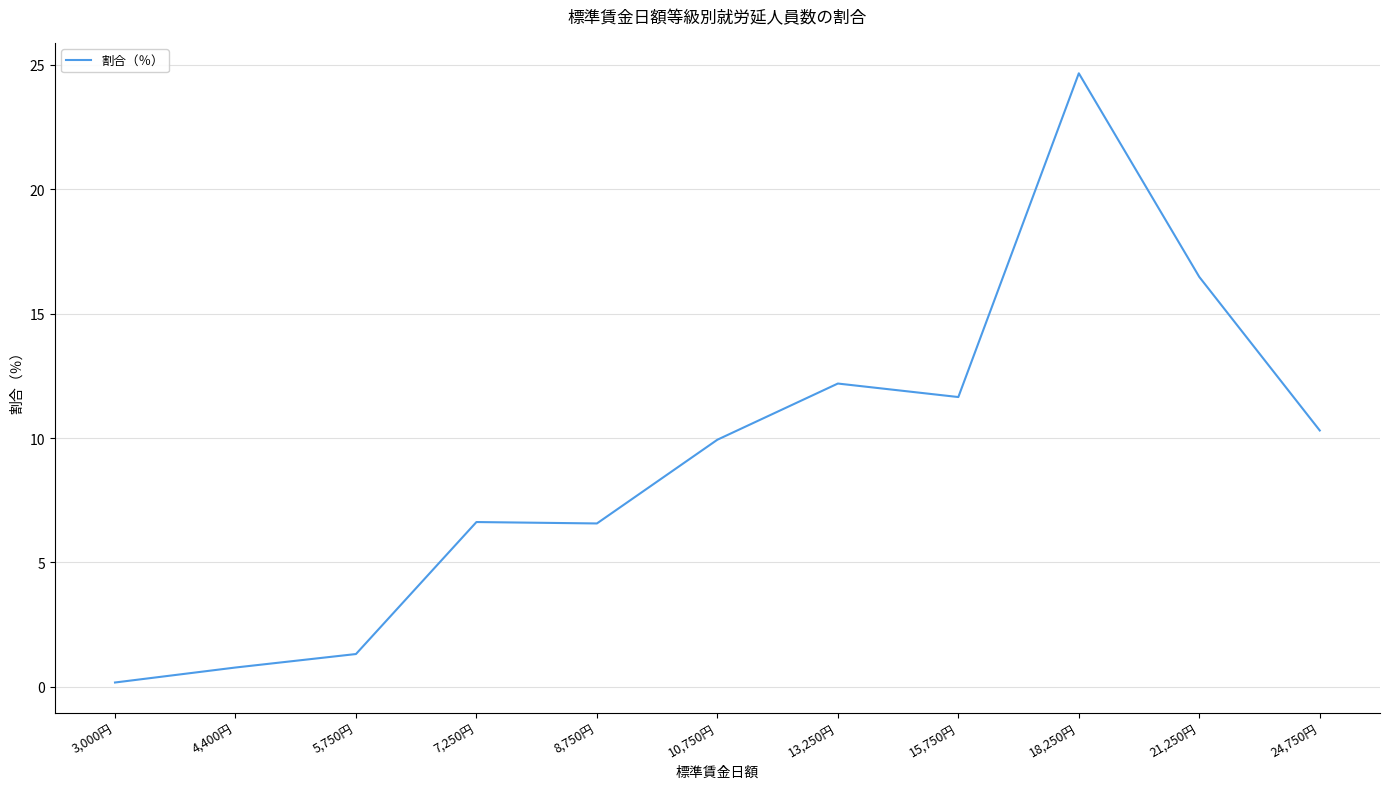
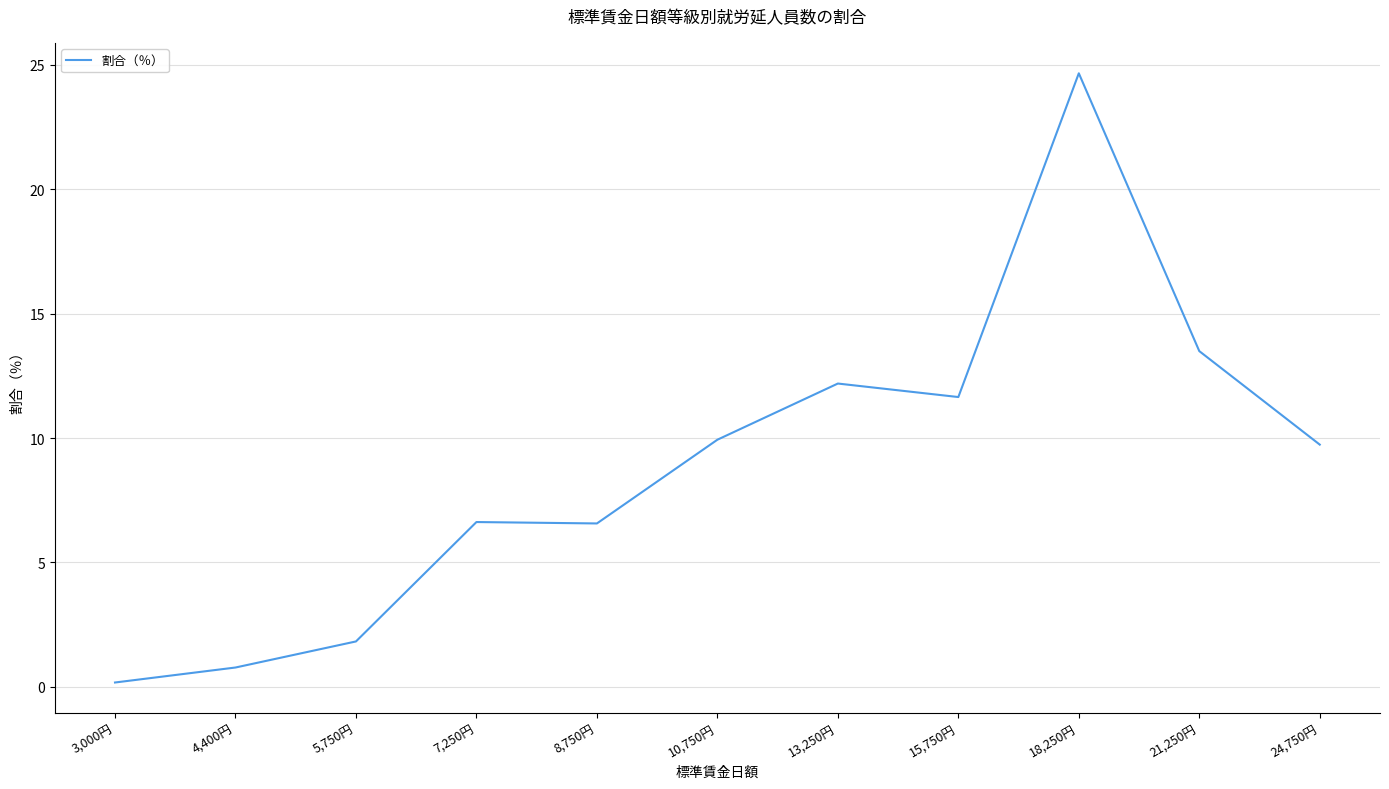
  {
    "3,000円": 0.2,
    "4,400円": 0.8,
-   "5,750円": 1.3,
+   "5,750円": 1.8,
    "7,250円": 6.6,
    "8,750円": 6.6,
    "10,750円": 9.9,
    "13,250円": 12.2,
    "15,750円": 11.6,
    "18,250円": 24.7,
-   "21,250円": 16.5,
-   "24,750円": 10.3
+   "21,250円": 13.5,
+   "24,750円": 9.7
  }
